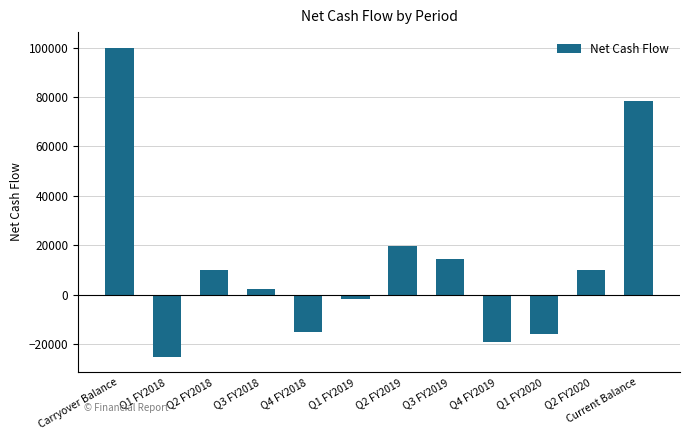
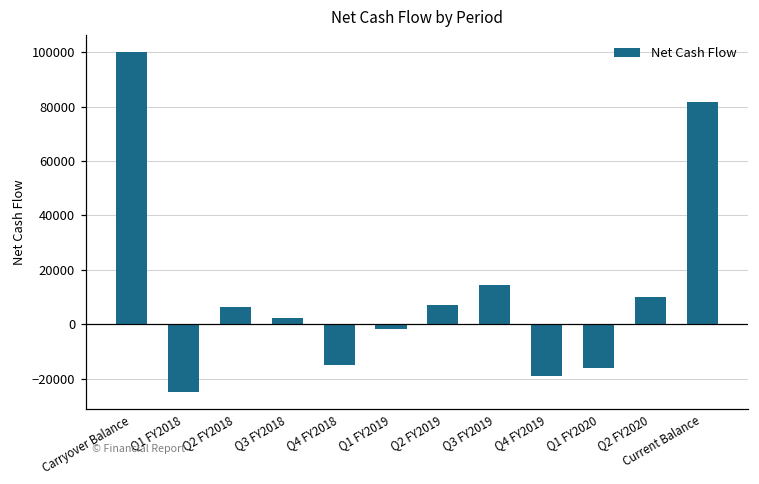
  {
    "Carryover Balance": 100000,
    "Q1 FY2018": -25000,
-   "Q2 FY2018": 10000,
+   "Q2 FY2018": 6000,
    "Q3 FY2018": 2000,
    "Q4 FY2018": -15000,
    "Q1 FY2019": -2000,
-   "Q2 FY2019": 20000,
+   "Q2 FY2019": 7000,
    "Q3 FY2019": 14000,
    "Q4 FY2019": -19000,
    "Q1 FY2020": -16000,
    "Q2 FY2020": 10000,
-   "Current Balance": 79000
+   "Current Balance": 82000
  }
